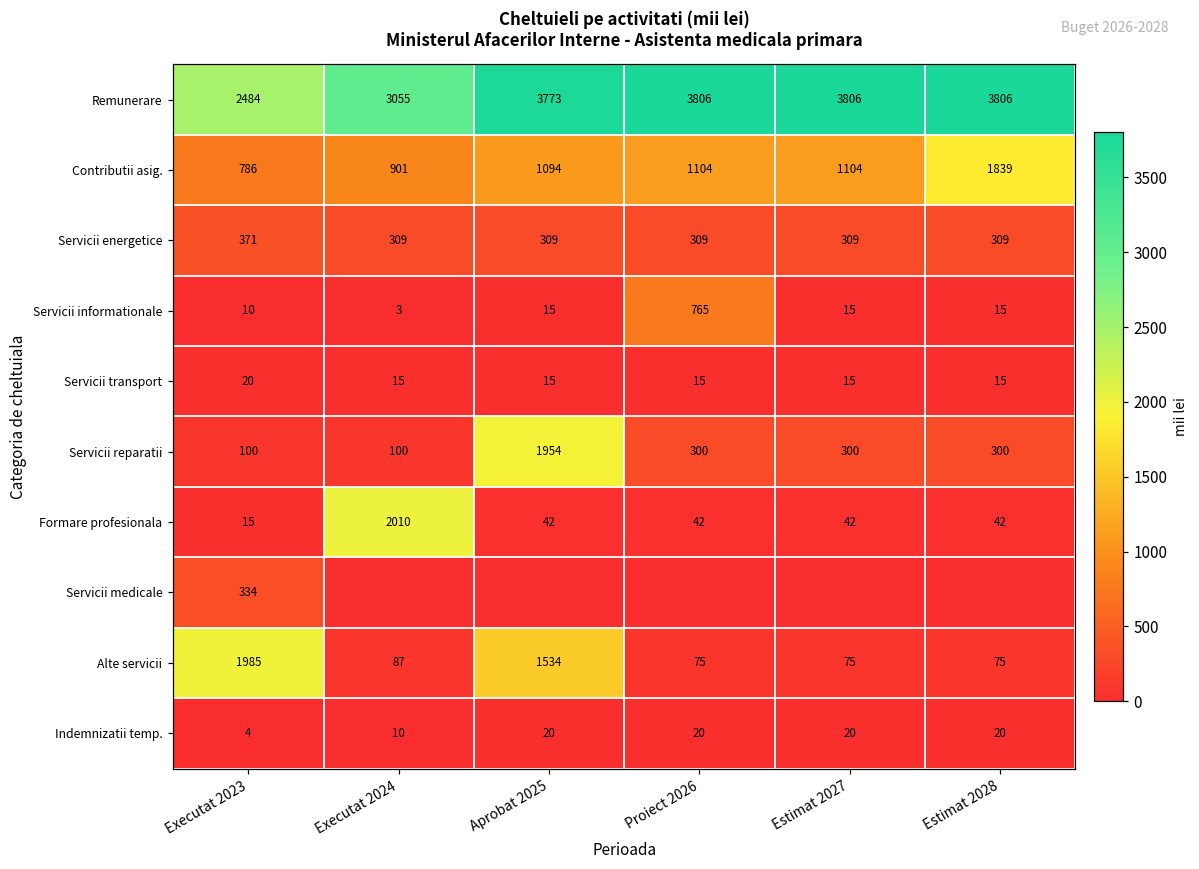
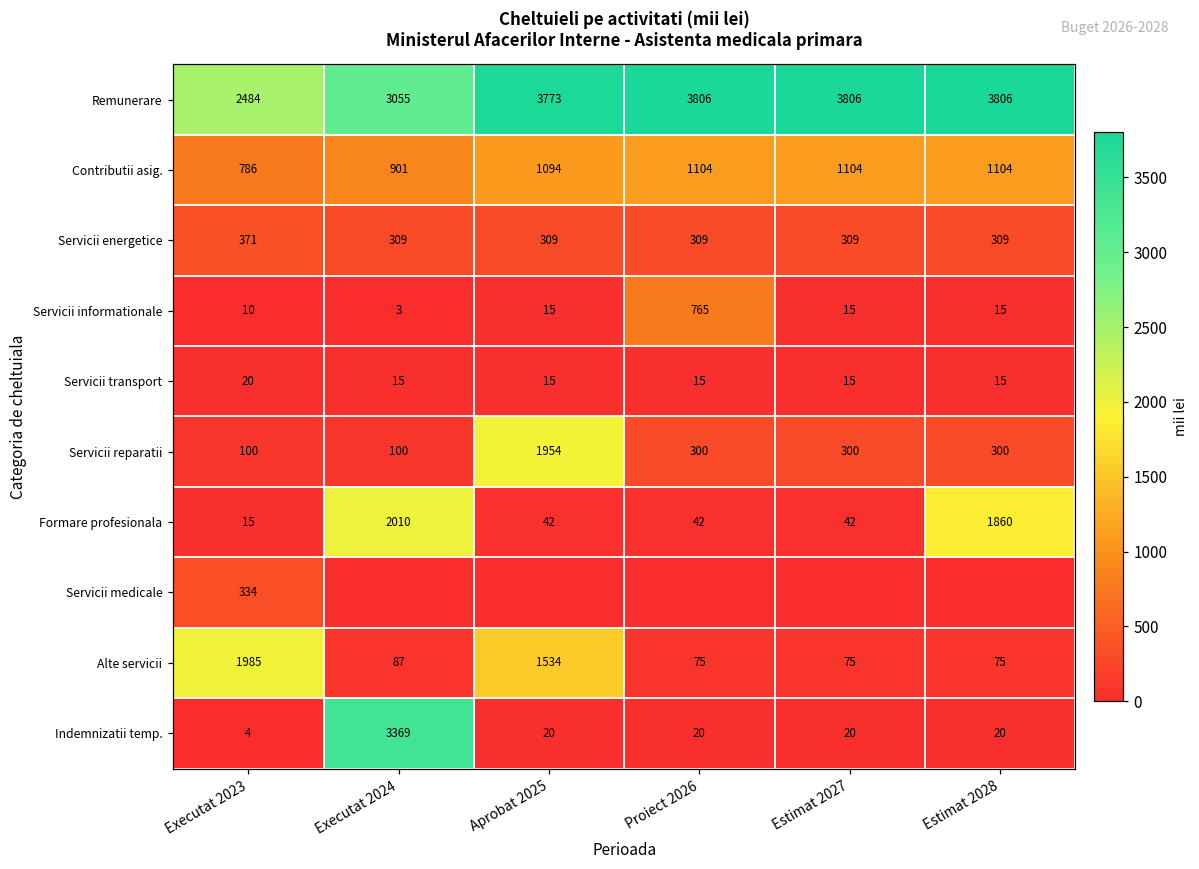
  {
    "Remunerare": {
      "Executat 2023": 2484,
      "Executat 2024": 3055,
      "Aprobat 2025": 3773,
      "Proiect 2026": 3806,
      "Estimat 2027": 3806,
      "Estimat 2028": 3806
    },
    "Contributii asig.": {
      "Executat 2023": 786,
      "Executat 2024": 901,
      "Aprobat 2025": 1094,
      "Proiect 2026": 1104,
      "Estimat 2027": 1104,
-     "Estimat 2028": 1839
+     "Estimat 2028": 1104
    },
    "Servicii energetice": {
      "Executat 2023": 371,
      "Executat 2024": 309,
      "Aprobat 2025": 309,
      "Proiect 2026": 309,
      "Estimat 2027": 309,
      "Estimat 2028": 309
    },
    "Servicii informationale": {
      "Executat 2023": 10,
      "Executat 2024": 3,
      "Aprobat 2025": 15,
      "Proiect 2026": 765,
      "Estimat 2027": 15,
      "Estimat 2028": 15
    },
    "Servicii transport": {
      "Executat 2023": 20,
      "Executat 2024": 15,
      "Aprobat 2025": 15,
      "Proiect 2026": 15,
      "Estimat 2027": 15,
      "Estimat 2028": 15
    },
    "Servicii reparatii": {
      "Executat 2023": 100,
      "Executat 2024": 100,
      "Aprobat 2025": 1954,
      "Proiect 2026": 300,
      "Estimat 2027": 300,
      "Estimat 2028": 300
    },
    "Formare profesionala": {
      "Executat 2023": 15,
      "Executat 2024": 2010,
      "Aprobat 2025": 42,
      "Proiect 2026": 42,
      "Estimat 2027": 42,
-     "Estimat 2028": 42
+     "Estimat 2028": 1860
    },
    "Servicii medicale": {
      "Executat 2023": 334
    },
    "Alte servicii": {
      "Executat 2023": 1985,
      "Executat 2024": 87,
      "Aprobat 2025": 1534,
      "Proiect 2026": 75,
      "Estimat 2027": 75,
      "Estimat 2028": 75
    },
    "Indemnizatii temp.": {
      "Executat 2023": 4,
-     "Executat 2024": 10,
+     "Executat 2024": 3369,
      "Aprobat 2025": 20,
      "Proiect 2026": 20,
      "Estimat 2027": 20,
      "Estimat 2028": 20
    }
  }
